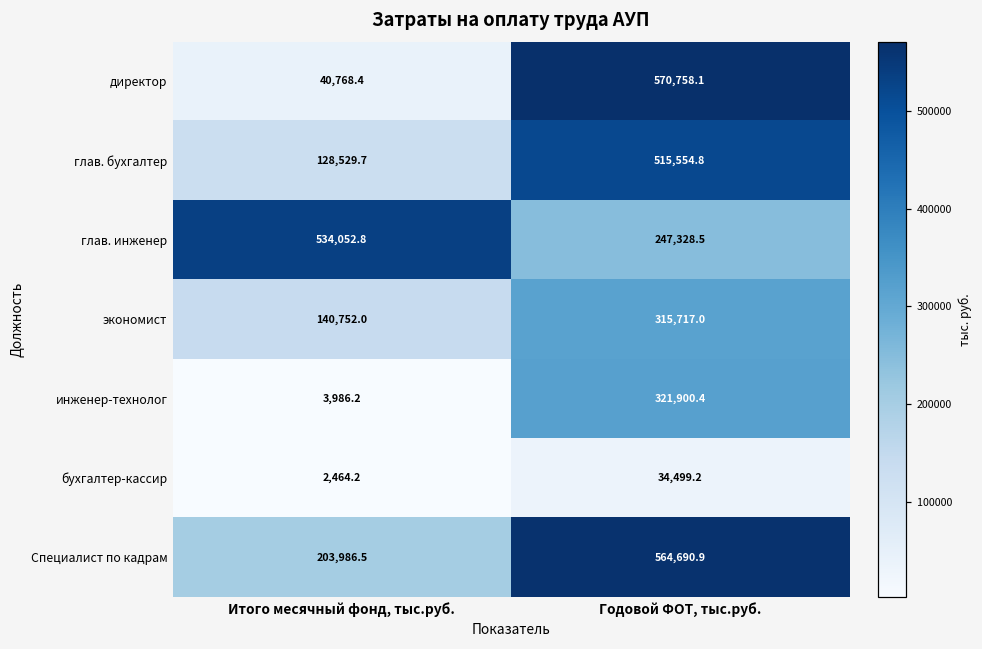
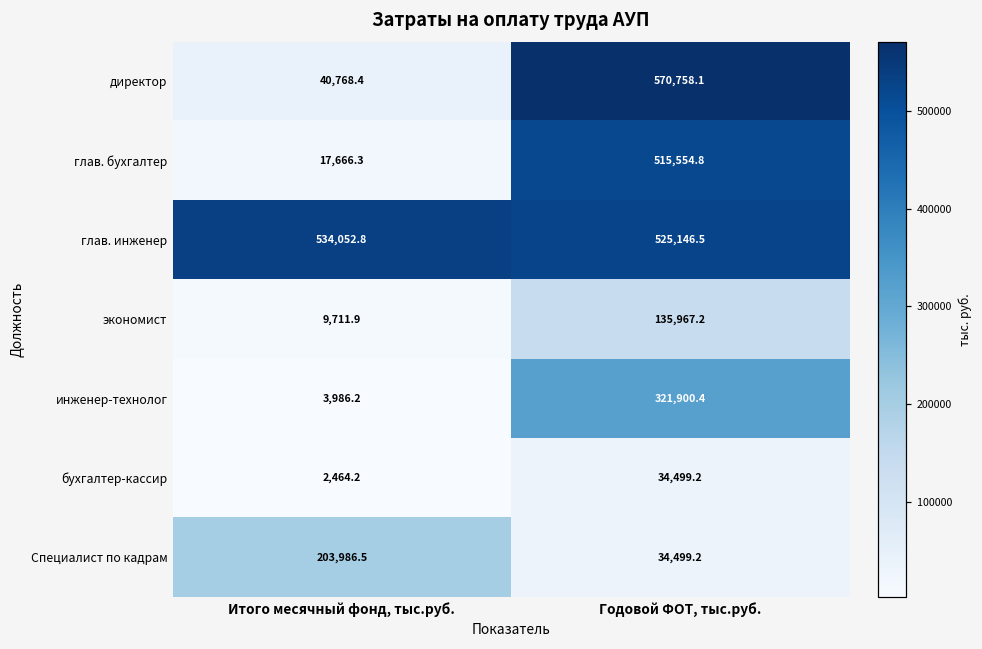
  {
    "директор": {
      "Итого месячный фонд, тыс.руб.": "40,768.4",
      "Годовой ФОТ, тыс.руб.": "570,758.1"
    },
    "глав. бухгалтер": {
-     "Итого месячный фонд, тыс.руб.": "128,529.7",
+     "Итого месячный фонд, тыс.руб.": "17,666.3",
      "Годовой ФОТ, тыс.руб.": "515,554.8"
    },
    "глав. инженер": {
      "Итого месячный фонд, тыс.руб.": "534,052.8",
-     "Годовой ФОТ, тыс.руб.": "247,328.5"
+     "Годовой ФОТ, тыс.руб.": "525,146.5"
    },
    "экономист": {
-     "Итого месячный фонд, тыс.руб.": "140,752.0",
-     "Годовой ФОТ, тыс.руб.": "315,717.0"
+     "Итого месячный фонд, тыс.руб.": "9,711.9",
+     "Годовой ФОТ, тыс.руб.": "135,967.2"
    },
    "инженер-технолог": {
      "Итого месячный фонд, тыс.руб.": "3,986.2",
      "Годовой ФОТ, тыс.руб.": "321,900.4"
    },
    "бухгалтер-кассир": {
      "Итого месячный фонд, тыс.руб.": "2,464.2",
      "Годовой ФОТ, тыс.руб.": "34,499.2"
    },
    "Специалист по кадрам": {
      "Итого месячный фонд, тыс.руб.": "203,986.5",
-     "Годовой ФОТ, тыс.руб.": "564,690.9"
+     "Годовой ФОТ, тыс.руб.": "34,499.2"
    }
  }
